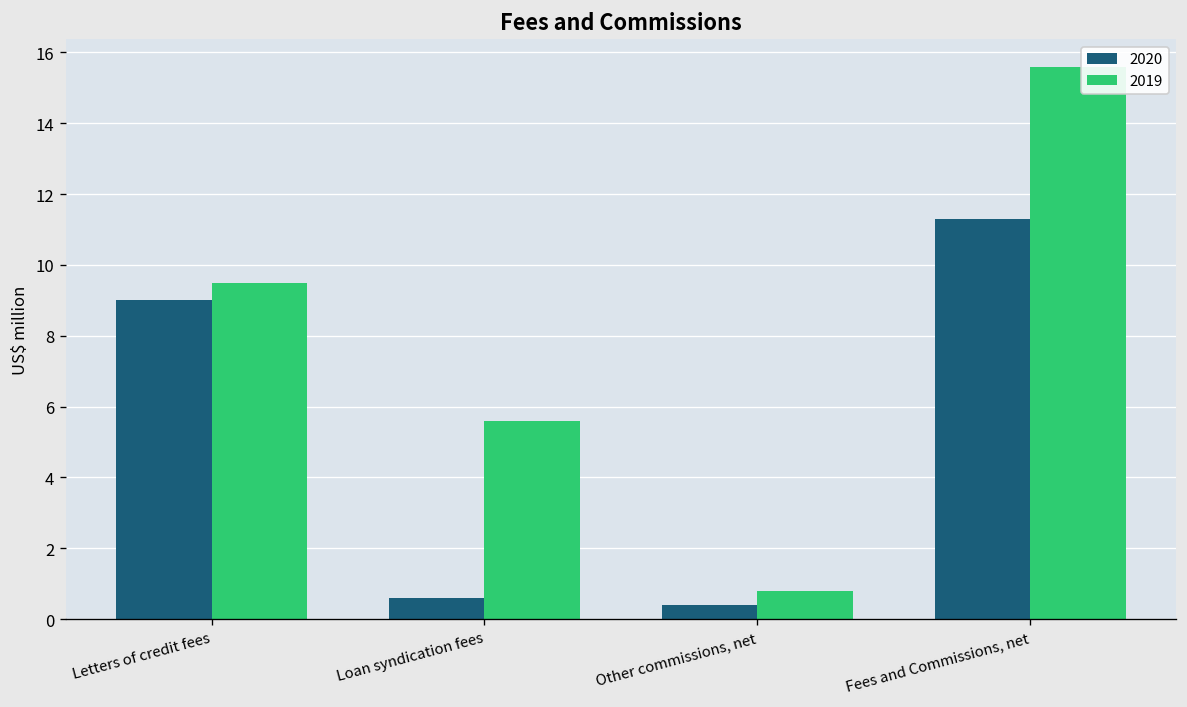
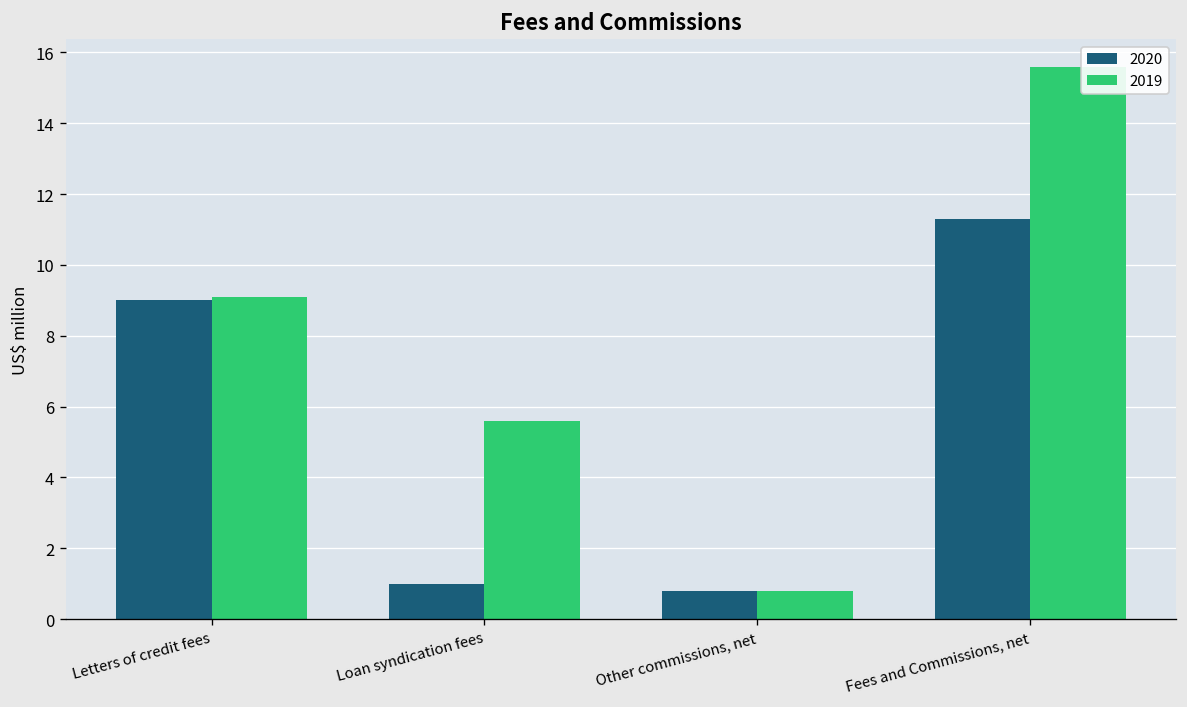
  {
    "2020": {
      "Letters of credit fees": 9.0,
-     "Loan syndication fees": 0.6,
-     "Other commissions, net": 0.4,
+     "Loan syndication fees": 1.0,
+     "Other commissions, net": 0.8,
      "Fees and Commissions, net": 11.3
    },
    "2019": {
-     "Letters of credit fees": 9.5,
+     "Letters of credit fees": 9.1,
      "Loan syndication fees": 5.6,
      "Other commissions, net": 0.8,
      "Fees and Commissions, net": 15.6
    }
  }
